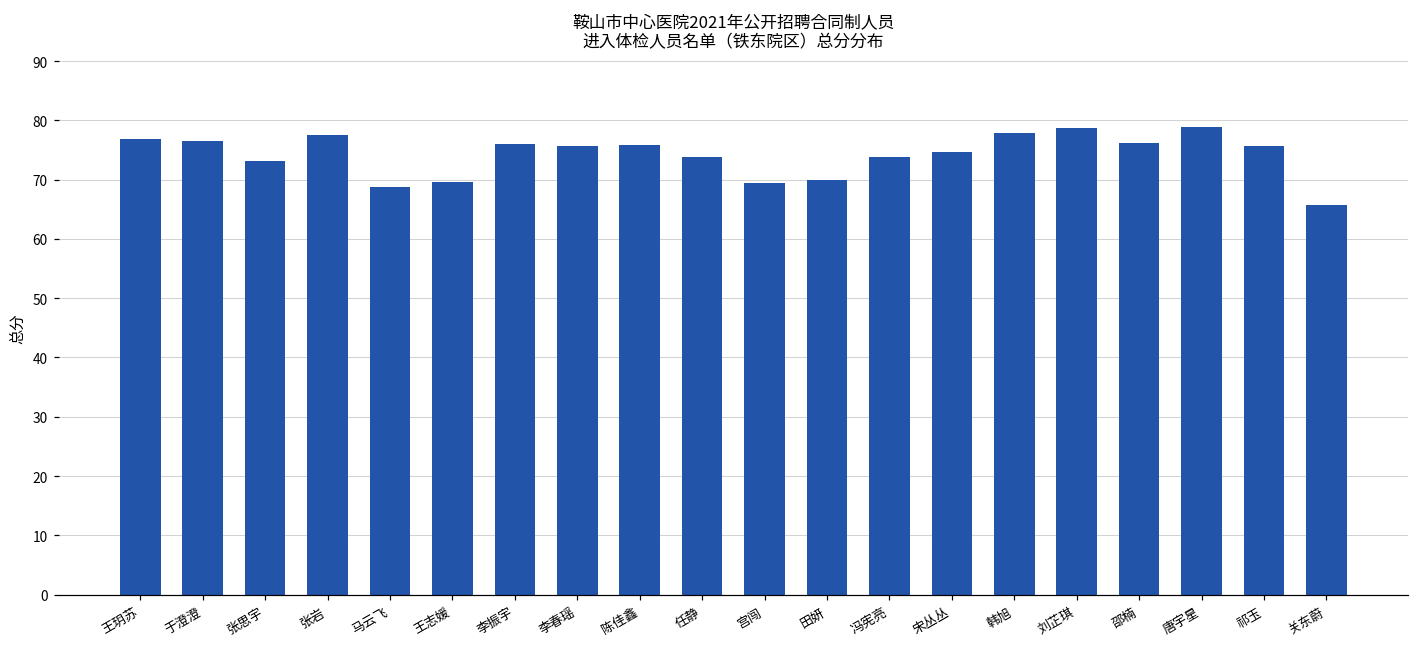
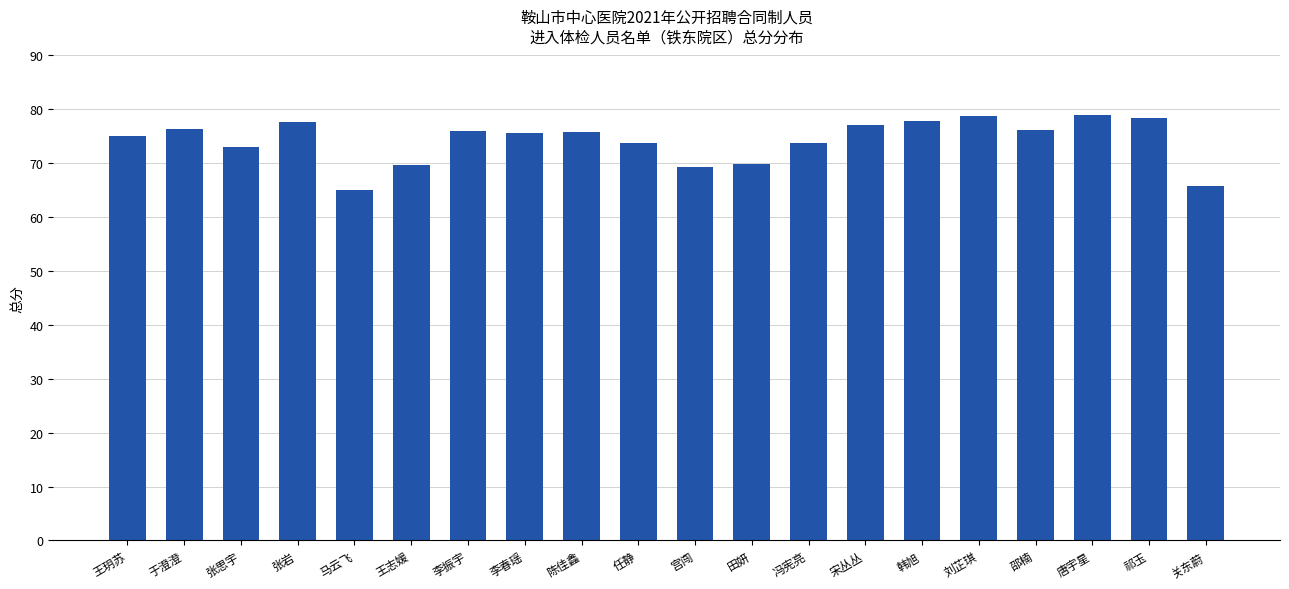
  {
-   "王玥苏": 77,
+   "王玥苏": 75,
    "于澄澄": 76,
    "张思宇": 73,
    "张岩": 78,
-   "马云飞": 69,
+   "马云飞": 65,
    "王志媛": 70,
    "李振宇": 76,
    "李春瑶": 76,
    "陈佳鑫": 76,
    "任静": 74,
    "宫闯": 69,
    "田妍": 70,
    "冯宪亮": 74,
-   "宋丛丛": 75,
+   "宋丛丛": 77,
    "韩旭": 78,
    "刘芷琪": 79,
    "邵楠": 76,
    "唐宇星": 79,
-   "祁玉": 76,
+   "祁玉": 78,
    "关东蔚": 66
  }
